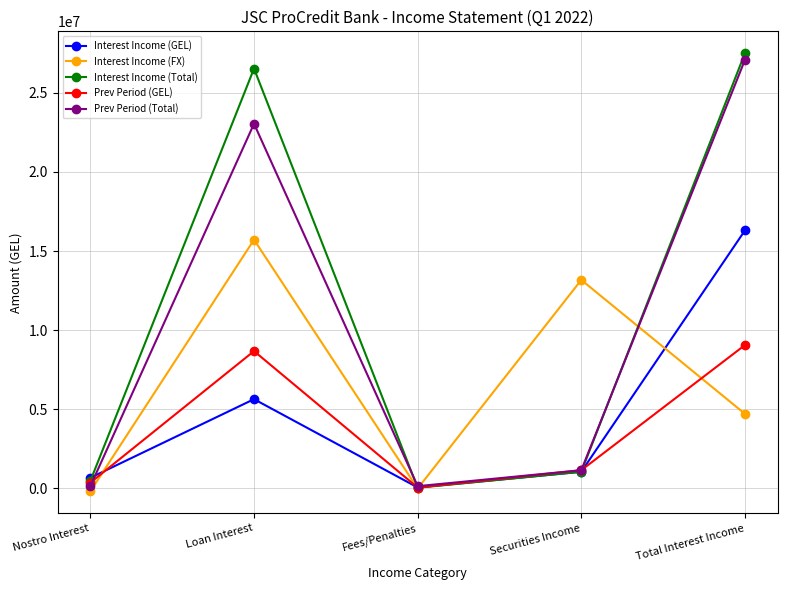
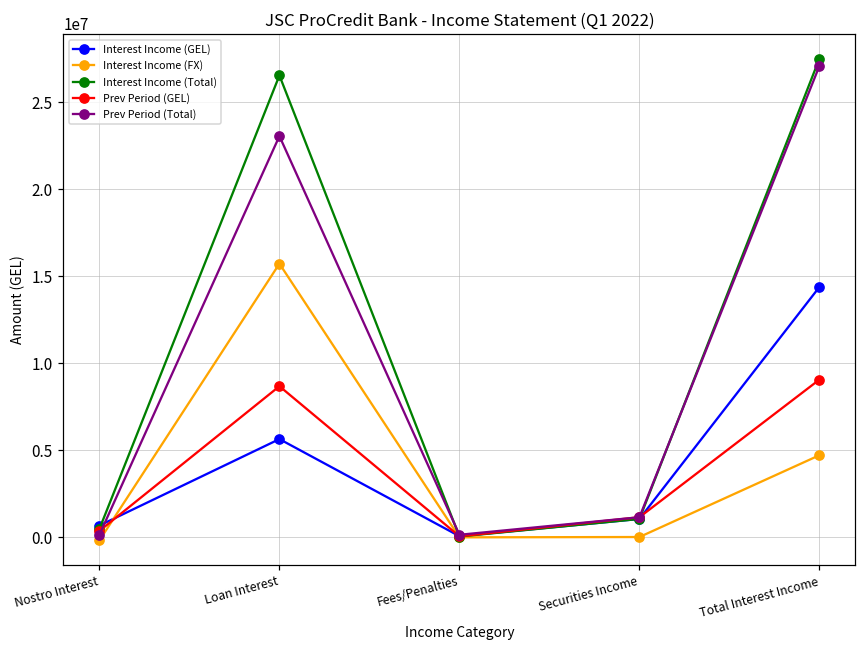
  {
    "Interest Income (GEL)": {
      "Nostro Interest": 700000,
      "Loan Interest": 5600000,
-     "Total Interest Income": 16300000
+     "Total Interest Income": 14400000
    },
    "Interest Income (FX)": {
      "Nostro Interest": -200000,
      "Loan Interest": 15700000,
-     "Securities Income": 13200000,
+     "Securities Income": 0,
      "Total Interest Income": 4700000
    },
    "Interest Income (Total)": {
      "Loan Interest": 26500000,
      "Total Interest Income": 27500000
    },
    "Prev Period (GEL)": {
      "Loan Interest": 8700000,
      "Total Interest Income": 9100000
    },
    "Prev Period (Total)": {
      "Nostro Interest": 100000,
      "Loan Interest": 23100000,
      "Total Interest Income": 27100000
    }
  }
